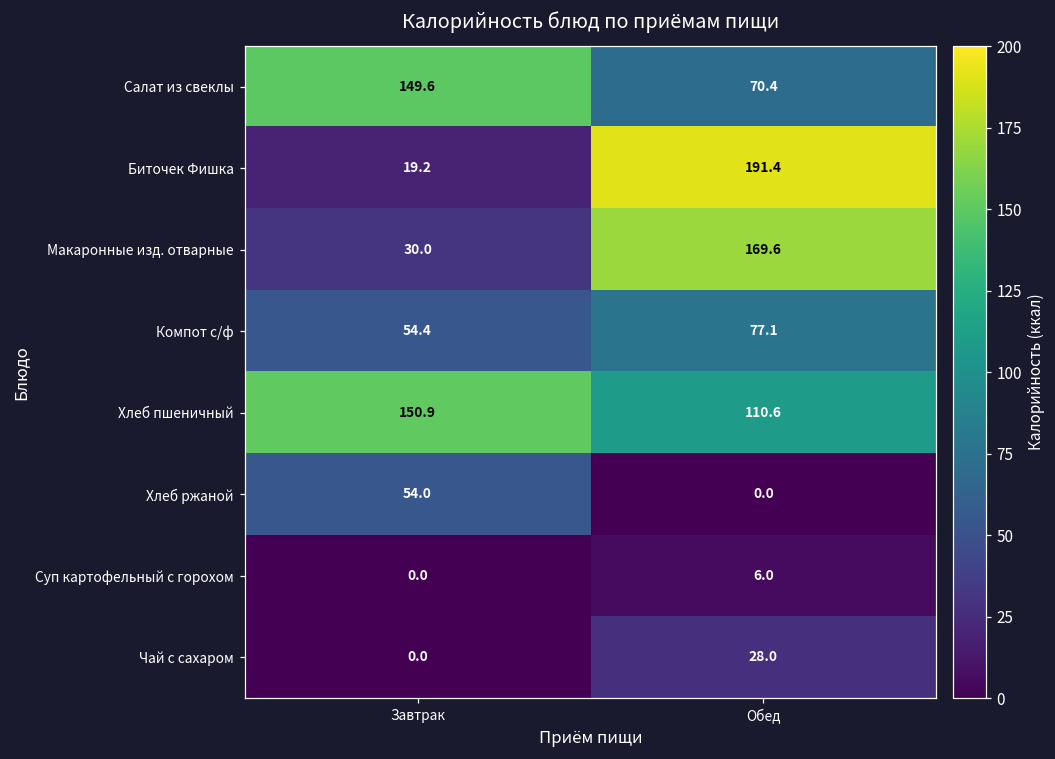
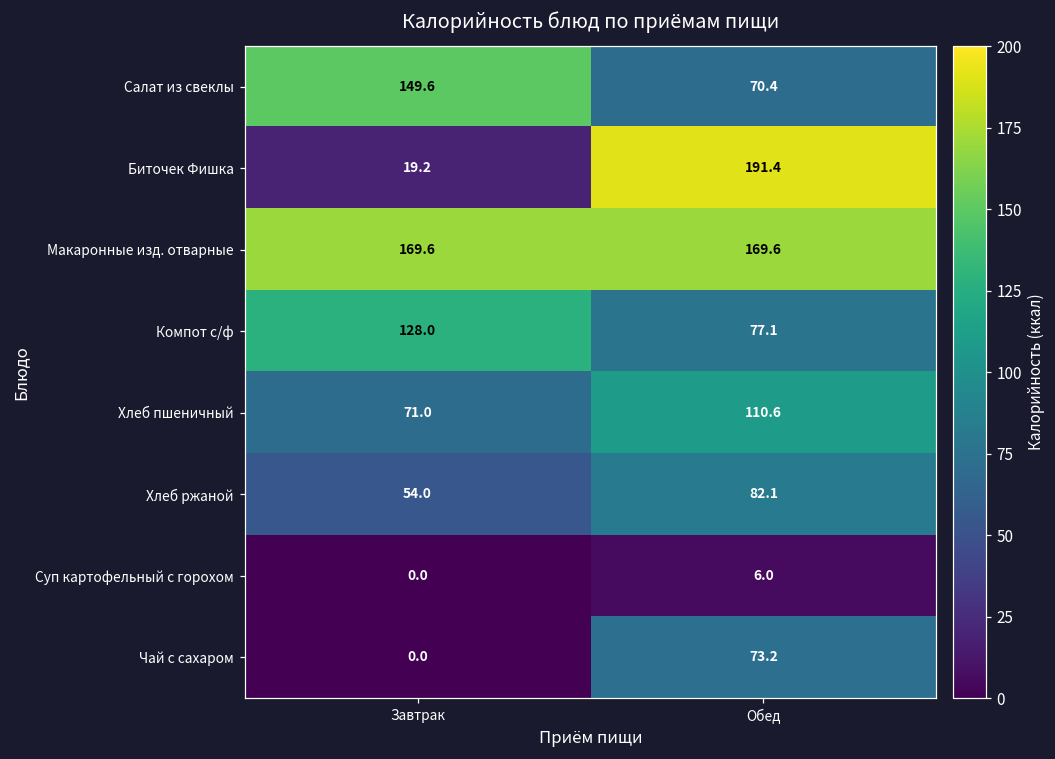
  {
    "Салат из свеклы": {
      "Завтрак": 149.6,
      "Обед": 70.4
    },
    "Биточек Фишка": {
      "Завтрак": 19.2,
      "Обед": 191.4
    },
    "Макаронные изд. отварные": {
-     "Завтрак": 30.0,
+     "Завтрак": 169.6,
      "Обед": 169.6
    },
    "Компот с/ф": {
-     "Завтрак": 54.4,
+     "Завтрак": 128.0,
      "Обед": 77.1
    },
    "Хлеб пшеничный": {
-     "Завтрак": 150.9,
+     "Завтрак": 71.0,
      "Обед": 110.6
    },
    "Хлеб ржаной": {
      "Завтрак": 54.0,
-     "Обед": 0.0
+     "Обед": 82.1
    },
    "Суп картофельный с горохом": {
      "Завтрак": 0.0,
      "Обед": 6.0
    },
    "Чай с сахаром": {
      "Завтрак": 0.0,
-     "Обед": 28.0
+     "Обед": 73.2
    }
  }
